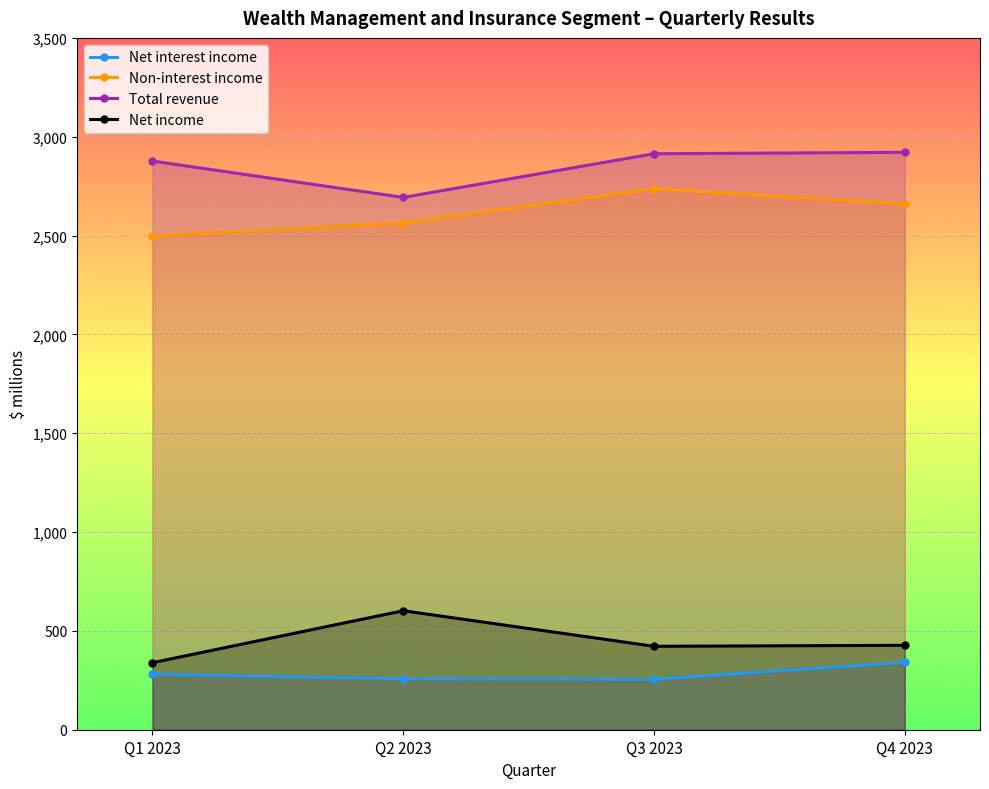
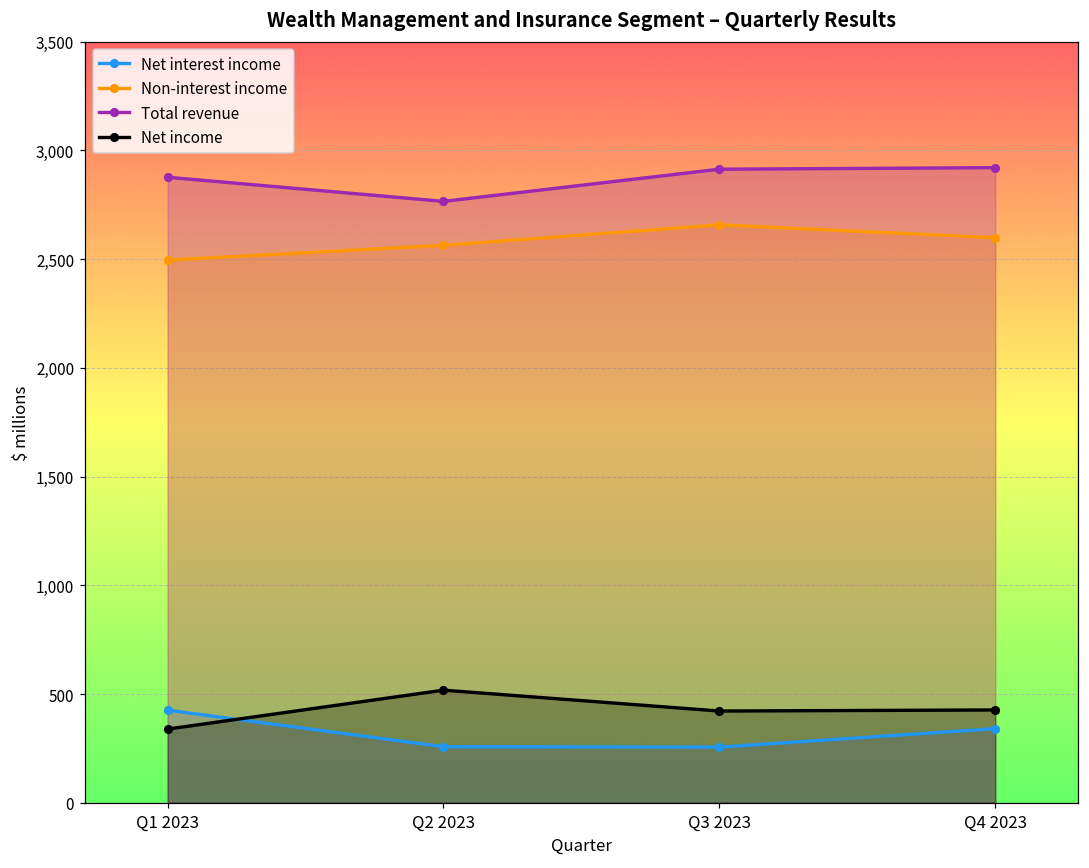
  {
    "Net interest income": {
-     "Q1 2023": "280",
+     "Q1 2023": "430",
      "Q2 2023": "260",
      "Q3 2023": "260",
      "Q4 2023": "340"
    },
    "Non-interest income": {
      "Q1 2023": "2,500",
      "Q2 2023": "2,560",
-     "Q3 2023": "2,740",
-     "Q4 2023": "2,660"
+     "Q3 2023": "2,660",
+     "Q4 2023": "2,600"
    },
    "Total revenue": {
      "Q1 2023": "2,880",
-     "Q2 2023": "2,690",
+     "Q2 2023": "2,770",
      "Q3 2023": "2,910",
      "Q4 2023": "2,920"
    },
    "Net income": {
      "Q1 2023": "340",
-     "Q2 2023": "600",
+     "Q2 2023": "520",
      "Q3 2023": "420",
      "Q4 2023": "430"
    }
  }
